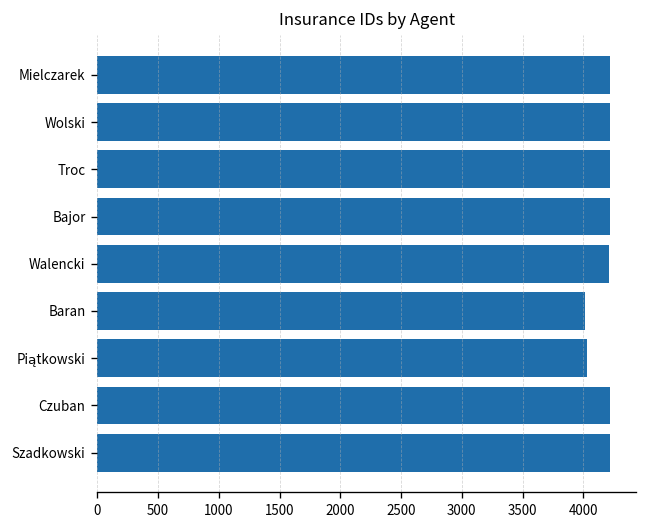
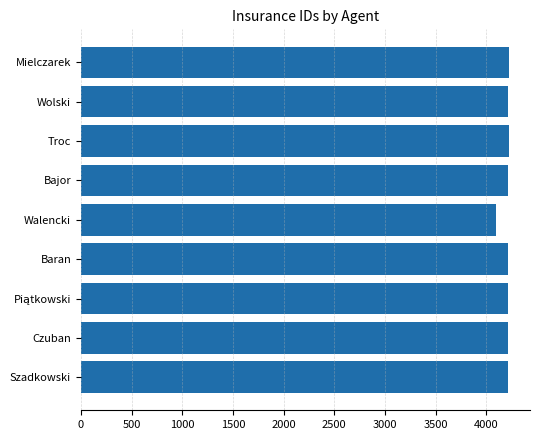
  {
    "Mielczarek": 4220,
    "Wolski": 4220,
    "Troc": 4220,
    "Bajor": 4220,
-   "Walencki": 4210,
-   "Baran": 4010,
-   "Piątkowski": 4030,
+   "Walencki": 4100,
+   "Baran": 4210,
+   "Piątkowski": 4220,
    "Czuban": 4220,
    "Szadkowski": 4220
  }
